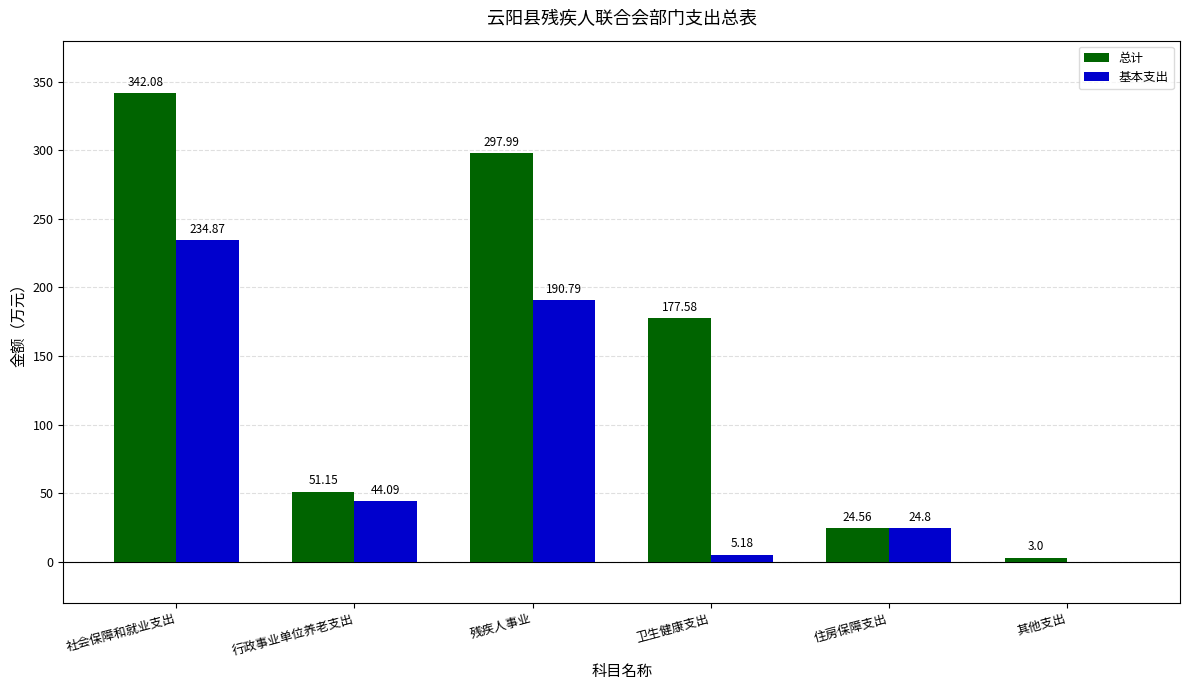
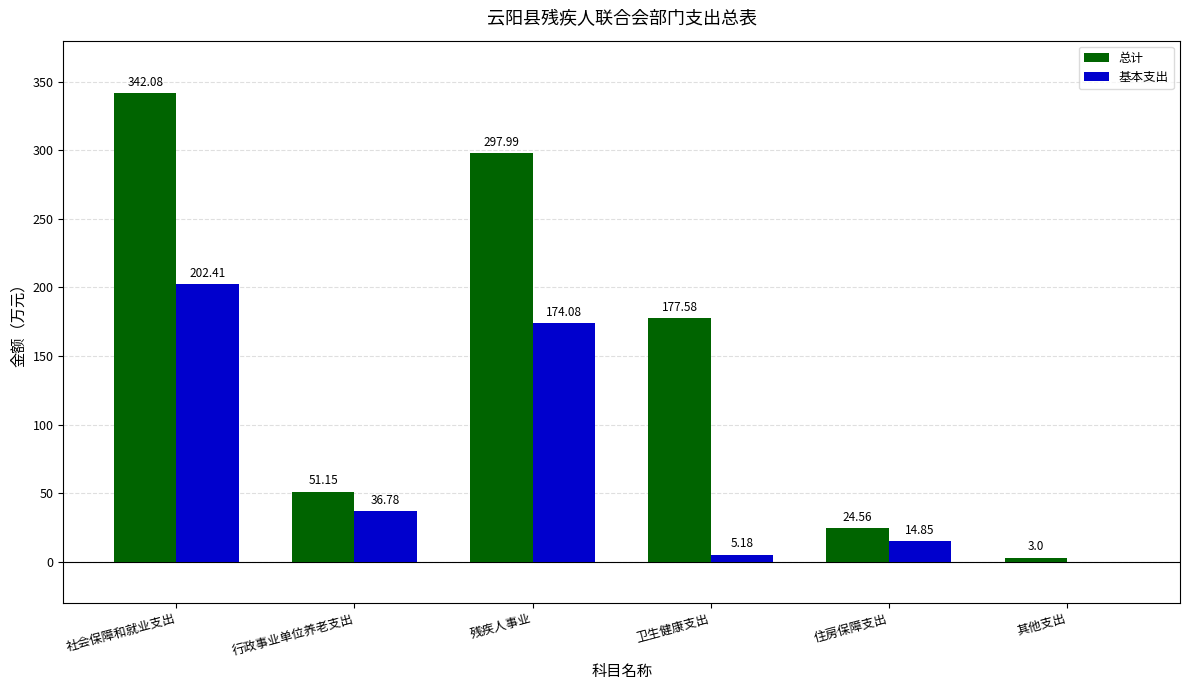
  {
    "总计": {
      "社会保障和就业支出": 342.08,
      "行政事业单位养老支出": 51.15,
      "残疾人事业": 297.99,
      "卫生健康支出": 177.58,
      "住房保障支出": 24.56,
      "其他支出": 3.0
    },
    "基本支出": {
-     "社会保障和就业支出": 234.87,
-     "行政事业单位养老支出": 44.09,
-     "残疾人事业": 190.79,
+     "社会保障和就业支出": 202.41,
+     "行政事业单位养老支出": 36.78,
+     "残疾人事业": 174.08,
      "卫生健康支出": 5.18,
-     "住房保障支出": 24.8
+     "住房保障支出": 14.85
    }
  }
